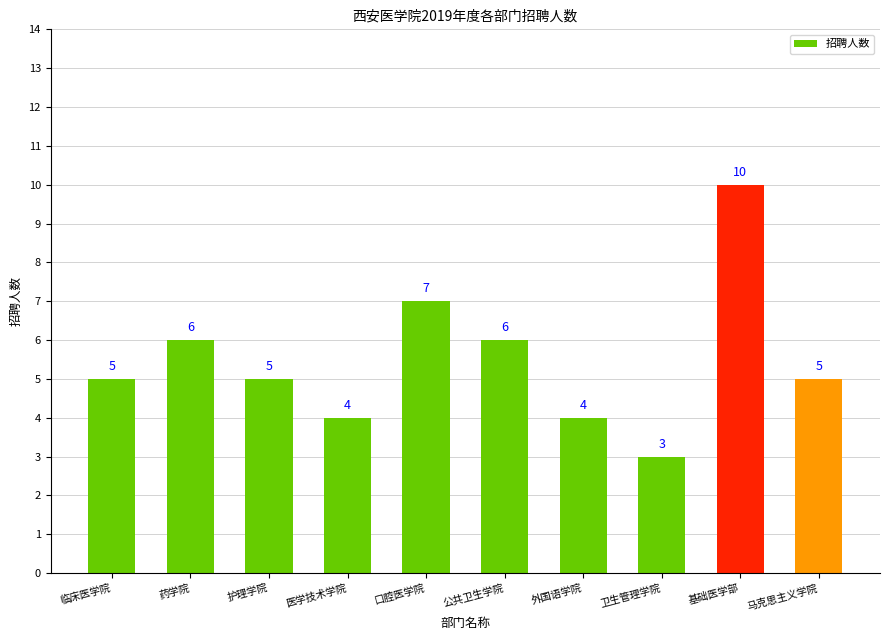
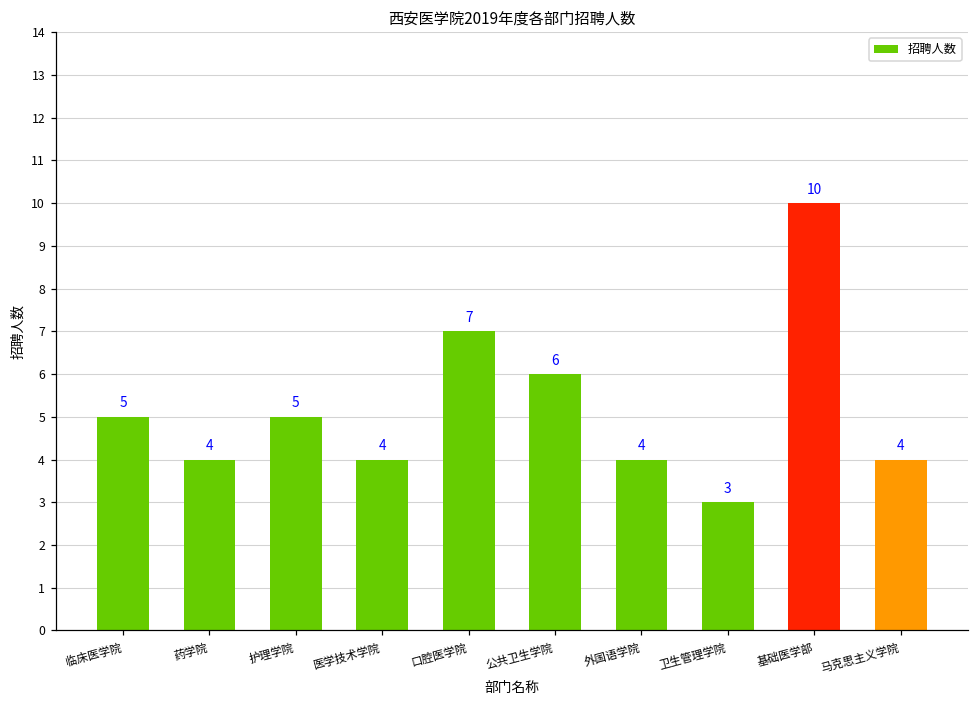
  {
    "临床医学院": 5,
-   "药学院": 6,
+   "药学院": 4,
    "护理学院": 5,
    "医学技术学院": 4,
    "口腔医学院": 7,
    "公共卫生学院": 6,
    "外国语学院": 4,
    "卫生管理学院": 3,
    "基础医学部": 10,
-   "马克思主义学院": 5
+   "马克思主义学院": 4
  }
